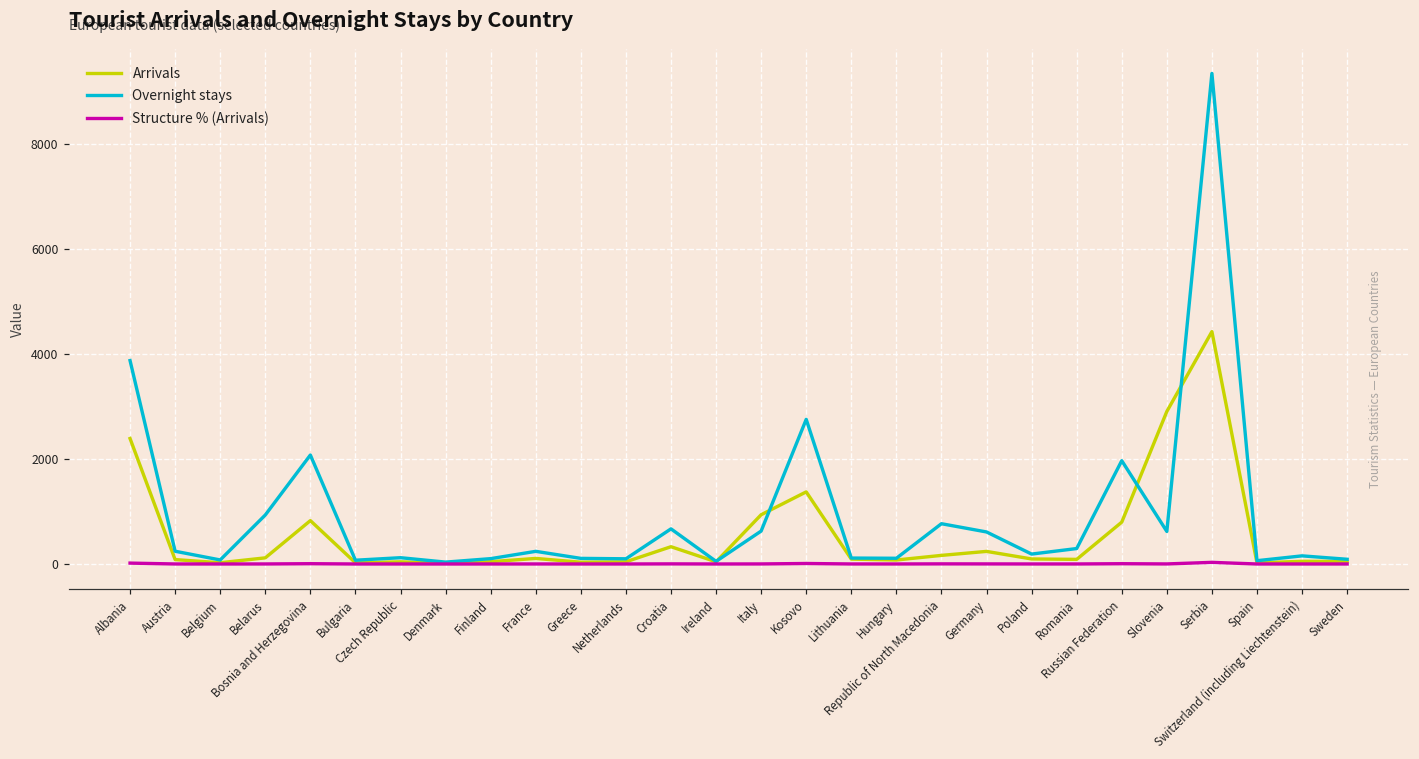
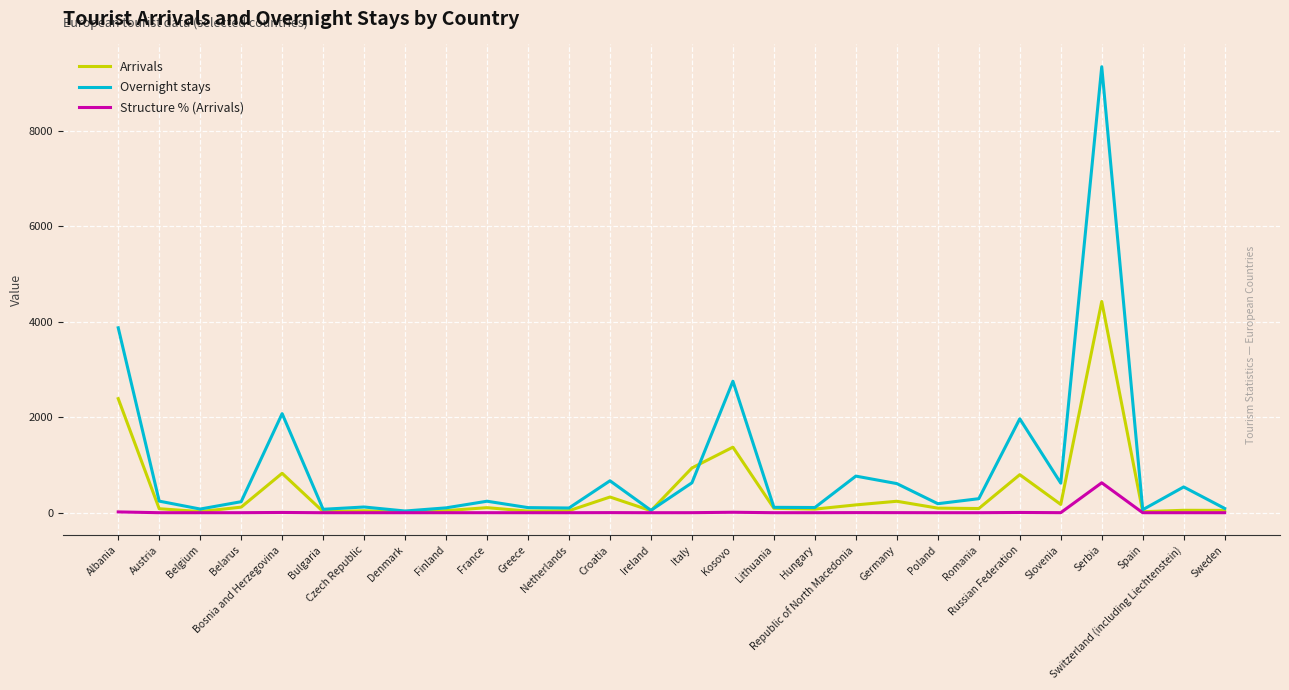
  {
    "Arrivals": {
      "Albania": 2400,
      "Austria": 100,
      "Belarus": 100,
      "Bosnia and Herzegovina": 800,
      "France": 100,
      "Croatia": 300,
      "Italy": 900,
      "Kosovo": 1400,
      "Republic of North Macedonia": 200,
      "Germany": 200,
      "Poland": 100,
      "Romania": 100,
      "Russian Federation": 800,
-     "Slovenia": 2900,
+     "Slovenia": 200,
      "Serbia": 4400
    },
    "Overnight stays": {
      "Albania": 3900,
      "Austria": 200,
-     "Belarus": 900,
+     "Belarus": 200,
      "Bosnia and Herzegovina": 2100,
      "Czech Republic": 100,
      "Finland": 100,
      "France": 200,
      "Greece": 100,
      "Netherlands": 100,
      "Croatia": 700,
      "Italy": 600,
      "Kosovo": 2800,
      "Republic of North Macedonia": 800,
      "Germany": 600,
      "Poland": 200,
      "Romania": 300,
      "Russian Federation": 2000,
      "Slovenia": 600,
      "Serbia": 9300,
-     "Switzerland (including Liechtenstein)": 200
+     "Switzerland (including Liechtenstein)": 500
    },
    "Structure % (Arrivals)": {
      "Albania": 0,
      "Austria": 0,
      "Belarus": 0,
      "Bosnia and Herzegovina": 0,
      "France": 0,
      "Croatia": 0,
      "Italy": 0,
      "Kosovo": 0,
      "Lithuania": 0,
      "Hungary": 0,
      "Republic of North Macedonia": 0,
      "Germany": 0,
      "Poland": 0,
      "Romania": 0,
      "Russian Federation": 0,
      "Slovenia": 0,
-     "Serbia": 0
+     "Serbia": 600
    }
  }
